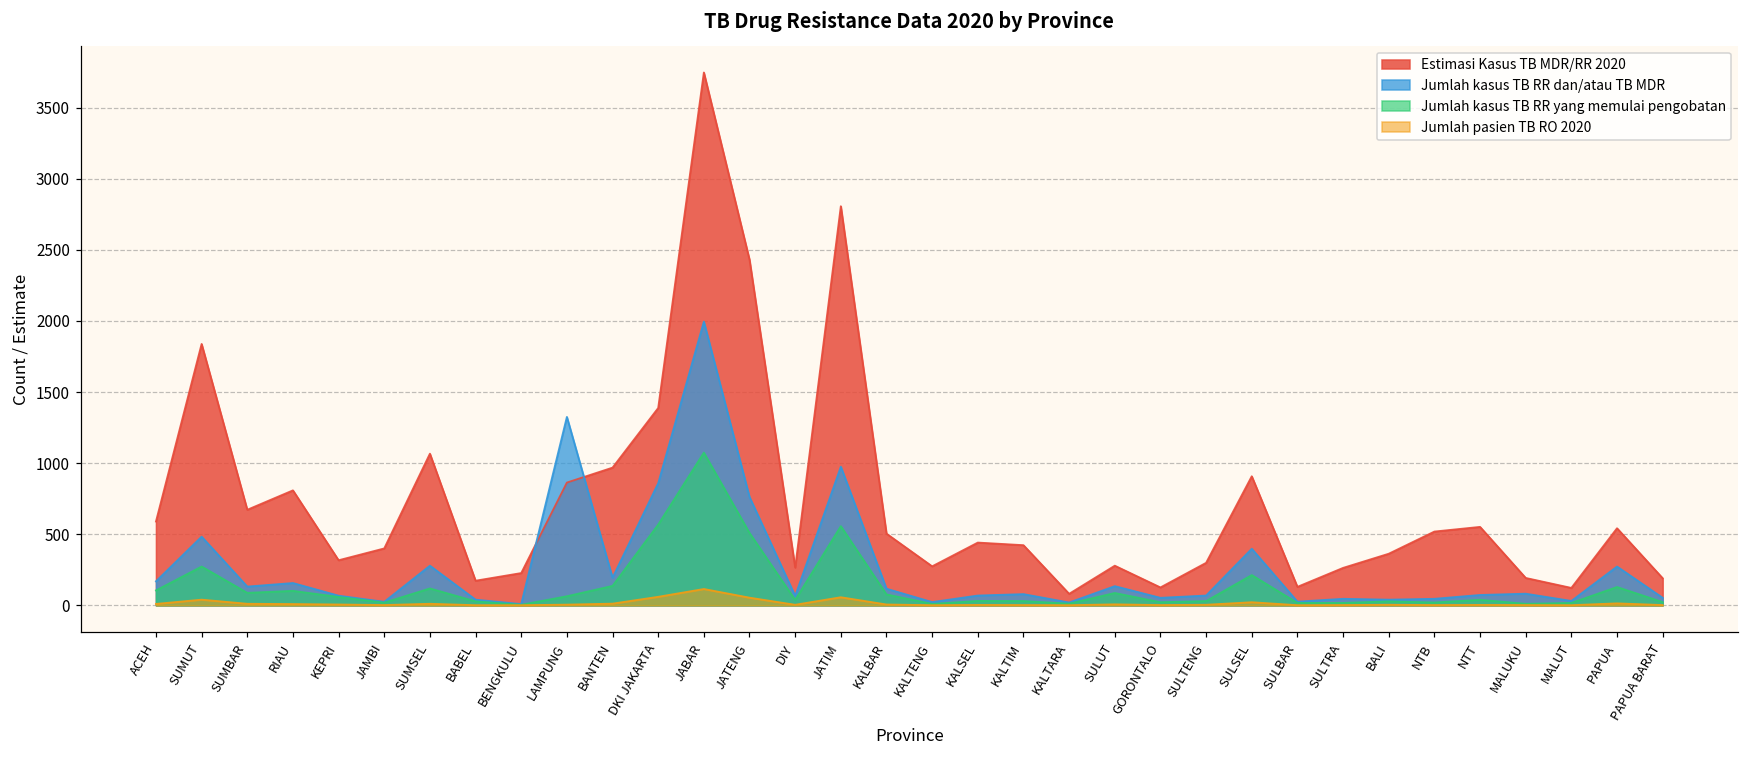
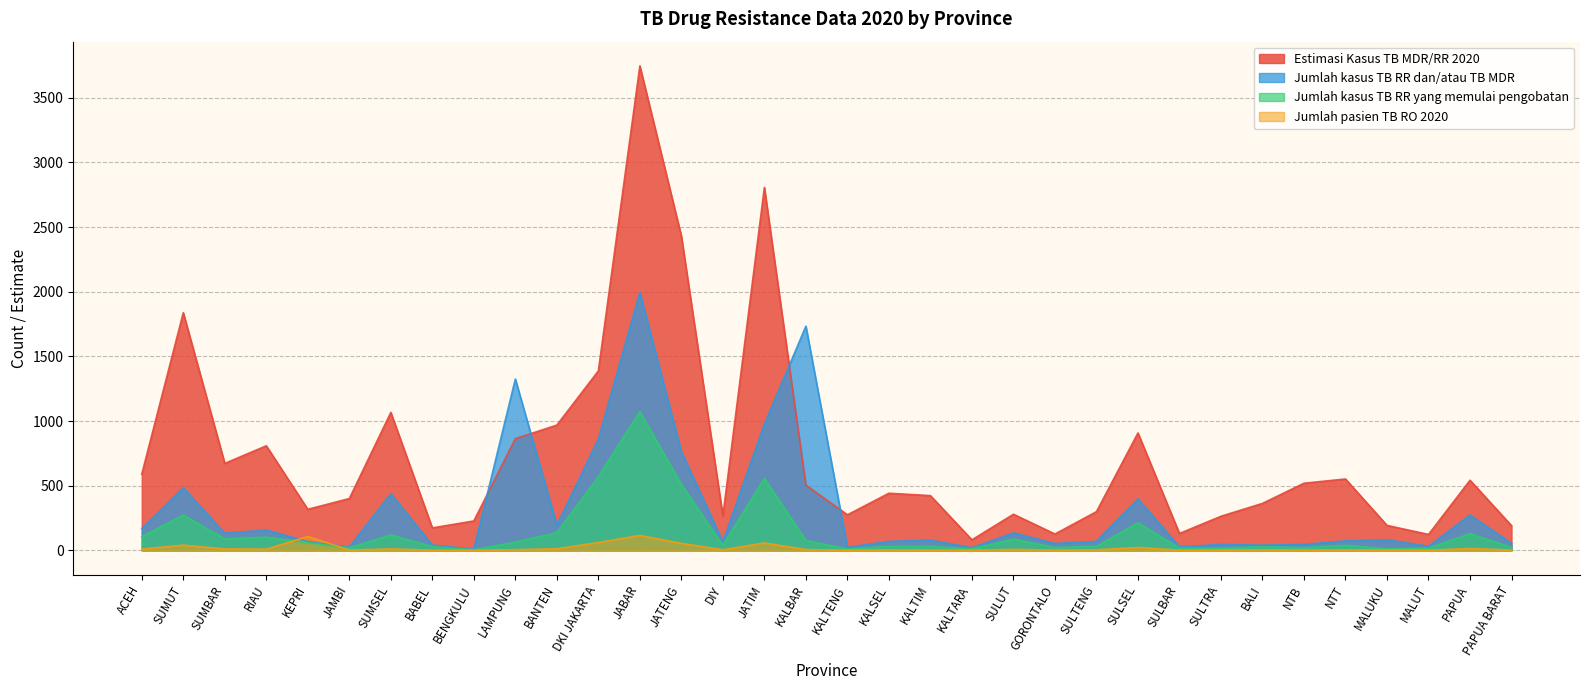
  {
    "Estimasi Kasus TB MDR/RR 2020": {
      "ACEH": 590,
      "SUMUT": 1840,
      "SUMBAR": 670,
      "RIAU": 810,
      "KEPRI": 320,
      "JAMBI": 400,
      "SUMSEL": 1070,
      "BABEL": 170,
      "BENGKULU": 230,
      "LAMPUNG": 860,
      "BANTEN": 970,
      "DKI JAKARTA": 1390,
      "JABAR": 3750,
      "JATENG": 2430,
      "DIY": 270,
      "JATIM": 2810,
      "KALBAR": 500,
      "KALTENG": 270,
      "KALSEL": 440,
      "KALTIM": 420,
      "KALTARA": 80,
      "SULUT": 280,
      "GORONTALO": 130,
      "SULTENG": 300,
      "SULSEL": 910,
      "SULBAR": 130,
      "SULTRA": 260,
      "BALI": 360,
      "NTB": 520,
      "NTT": 550,
      "MALUKU": 190,
      "MALUT": 120,
      "PAPUA": 540,
      "PAPUA BARAT": 190
    },
    "Jumlah kasus TB RR dan/atau TB MDR": {
      "ACEH": 170,
      "SUMUT": 480,
      "SUMBAR": 130,
      "RIAU": 160,
-     "SUMSEL": 280,
+     "SUMSEL": 440,
      "LAMPUNG": 1330,
      "BANTEN": 190,
      "DKI JAKARTA": 860,
      "JABAR": 2000,
      "JATENG": 760,
      "DIY": 70,
      "JATIM": 980,
-     "KALBAR": 120,
+     "KALBAR": 1730,
      "KALSEL": 70,
      "KALTIM": 80,
      "SULUT": 140,
      "GORONTALO": 50,
      "SULTENG": 70,
      "SULSEL": 400,
      "SULTRA": 50,
      "NTB": 50,
      "NTT": 70,
      "MALUKU": 80,
      "PAPUA": 270,
      "PAPUA BARAT": 50
    },
    "Jumlah kasus TB RR yang memulai pengobatan": {
      "ACEH": 110,
      "SUMUT": 270,
      "SUMBAR": 90,
      "RIAU": 100,
      "SUMSEL": 120,
      "LAMPUNG": 60,
      "BANTEN": 140,
      "DKI JAKARTA": 570,
      "JABAR": 1070,
      "JATENG": 510,
      "DIY": 40,
      "JATIM": 560,
      "KALBAR": 80,
      "KALSEL": 30,
      "KALTIM": 30,
      "SULUT": 90,
      "GORONTALO": 20,
      "SULTENG": 30,
      "SULSEL": 210,
      "NTT": 40,
      "PAPUA": 130,
      "PAPUA BARAT": 20
    },
    "Jumlah pasien TB RO 2020": {
      "ACEH": 10,
      "SUMUT": 40,
      "SUMBAR": 10,
      "RIAU": 10,
-     "KEPRI": 10,
+     "KEPRI": 110,
      "SUMSEL": 10,
      "BABEL": 0,
      "LAMPUNG": 10,
      "BANTEN": 10,
      "DKI JAKARTA": 60,
      "JABAR": 120,
      "JATENG": 50,
      "DIY": 0,
      "JATIM": 60,
      "KALBAR": 10,
      "KALSEL": 0,
      "KALTIM": 0,
      "SULUT": 10,
      "GORONTALO": 0,
      "SULTENG": 0,
      "SULSEL": 20,
      "BALI": 0,
      "NTT": 0,
      "PAPUA": 10,
      "PAPUA BARAT": 0
    }
  }
